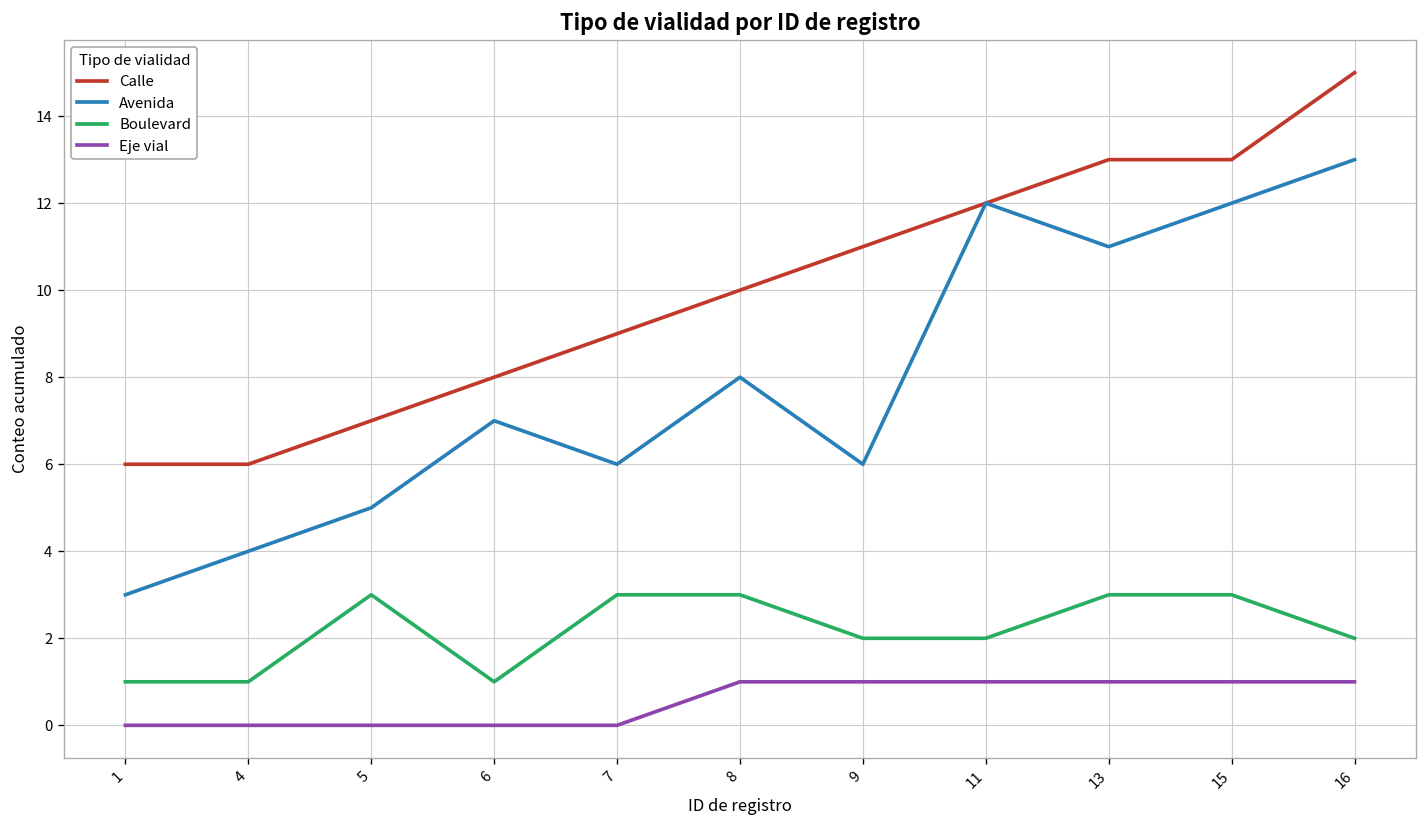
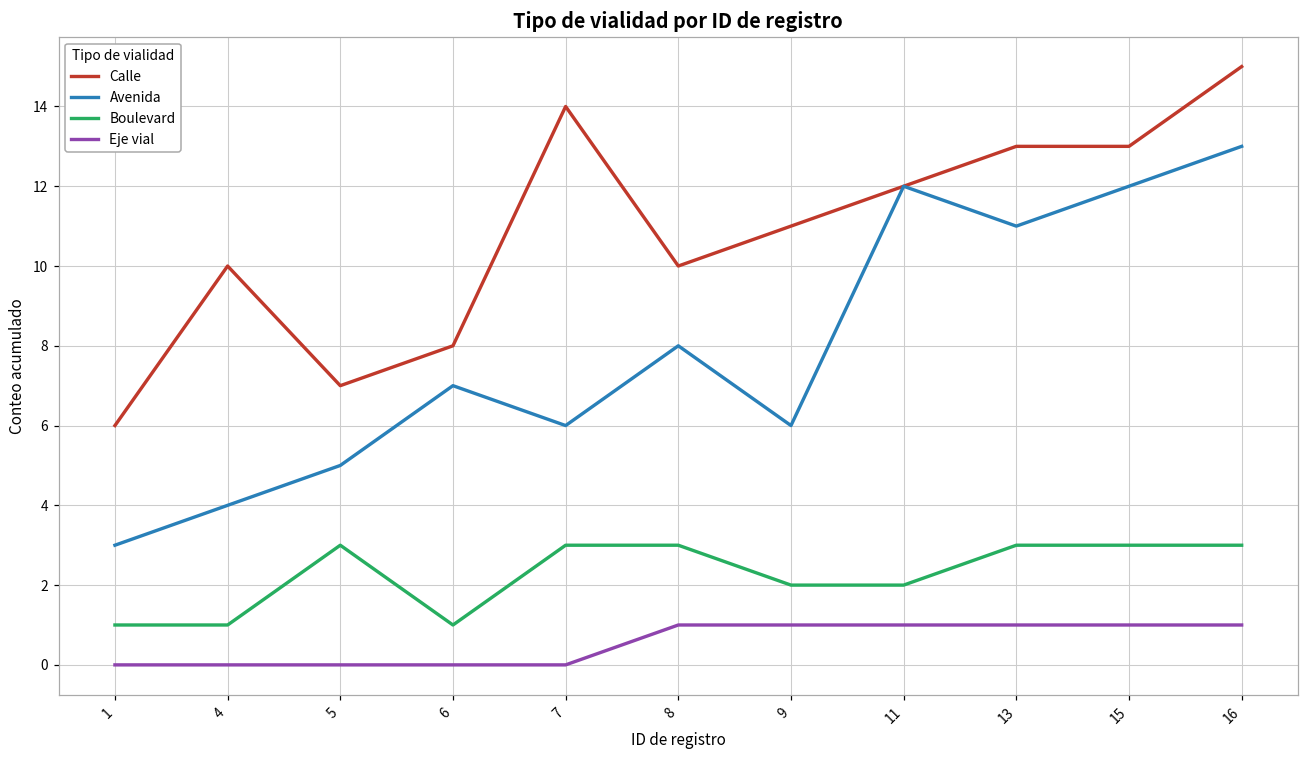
  {
    "Calle": {
      "1": 6,
-     "4": 6,
+     "4": 10,
      "5": 7,
      "6": 8,
-     "7": 9,
+     "7": 14,
      "8": 10,
      "9": 11,
      "13": 13,
      "15": 13,
      "16": 15
    },
    "Avenida": {
      "1": 3,
      "4": 4,
      "5": 5,
      "6": 7,
      "7": 6,
      "8": 8,
      "9": 6,
      "13": 11,
      "15": 12,
      "16": 13
    },
    "Boulevard": {
      "1": 1,
      "4": 1,
      "5": 3,
      "6": 1,
      "7": 3,
      "8": 3,
      "9": 2,
      "11": 2,
      "13": 3,
      "15": 3,
-     "16": 2
+     "16": 3
    },
    "Eje vial": {
      "1": 0,
      "4": 0,
      "5": 0,
      "6": 0,
      "7": 0,
      "8": 1,
      "9": 1,
      "11": 1,
      "13": 1,
      "15": 1,
      "16": 1
    }
  }
